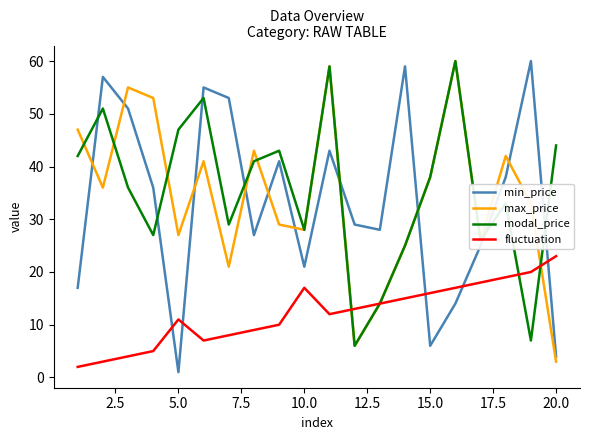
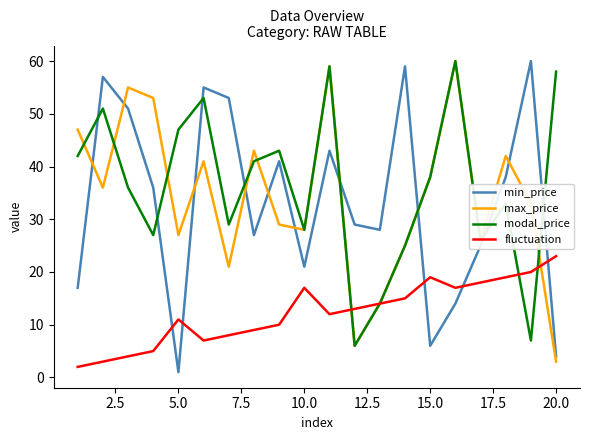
  {
    "min_price": {
      "5.0": 1,
      "10.0": 21,
      "15.0": 6,
      "20.0": 4
    },
    "max_price": {
      "5.0": 27,
      "20.0": 3
    },
    "modal_price": {
      "5.0": 47,
-     "20.0": 44
+     "20.0": 58
    },
    "fluctuation": {
      "5.0": 11,
      "10.0": 17,
-     "15.0": 16,
+     "15.0": 19,
      "20.0": 23
    }
  }
